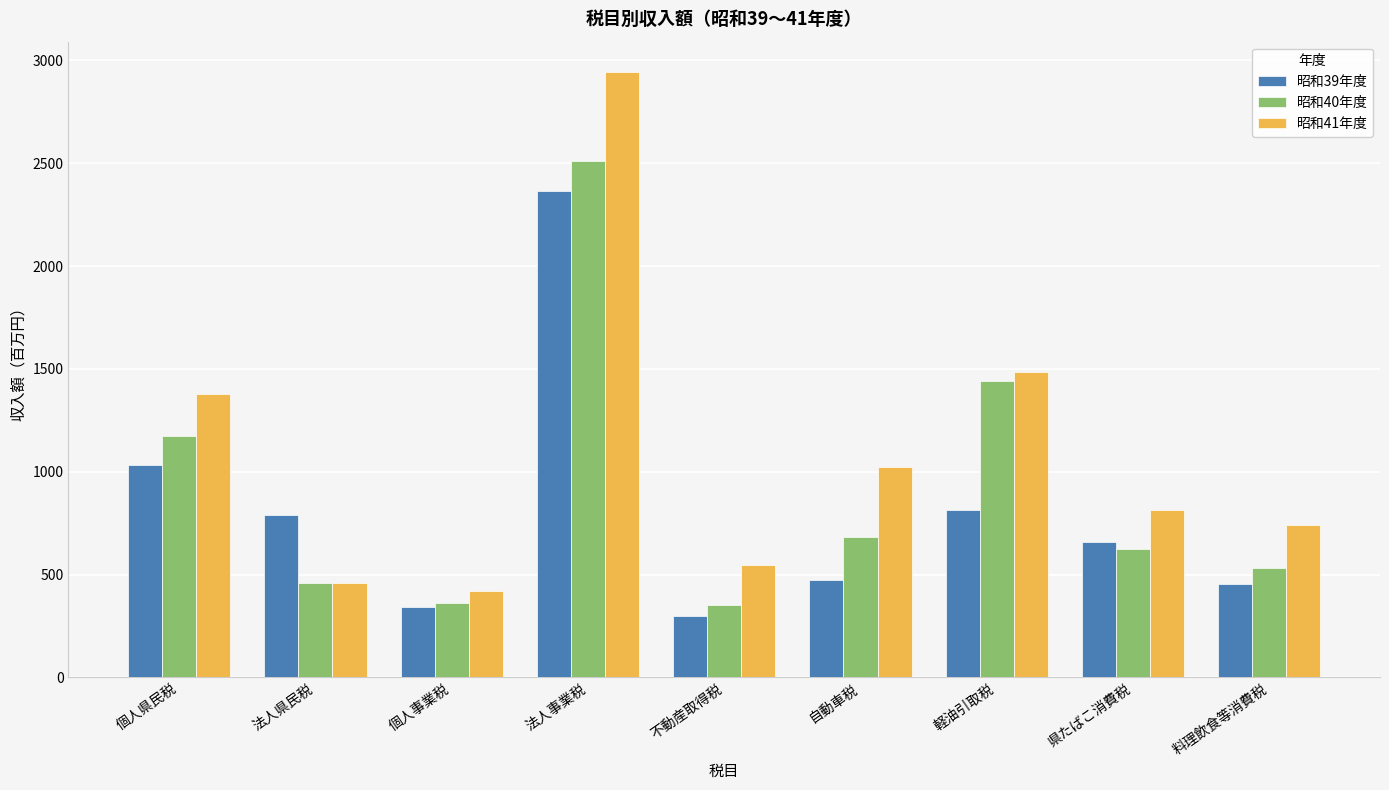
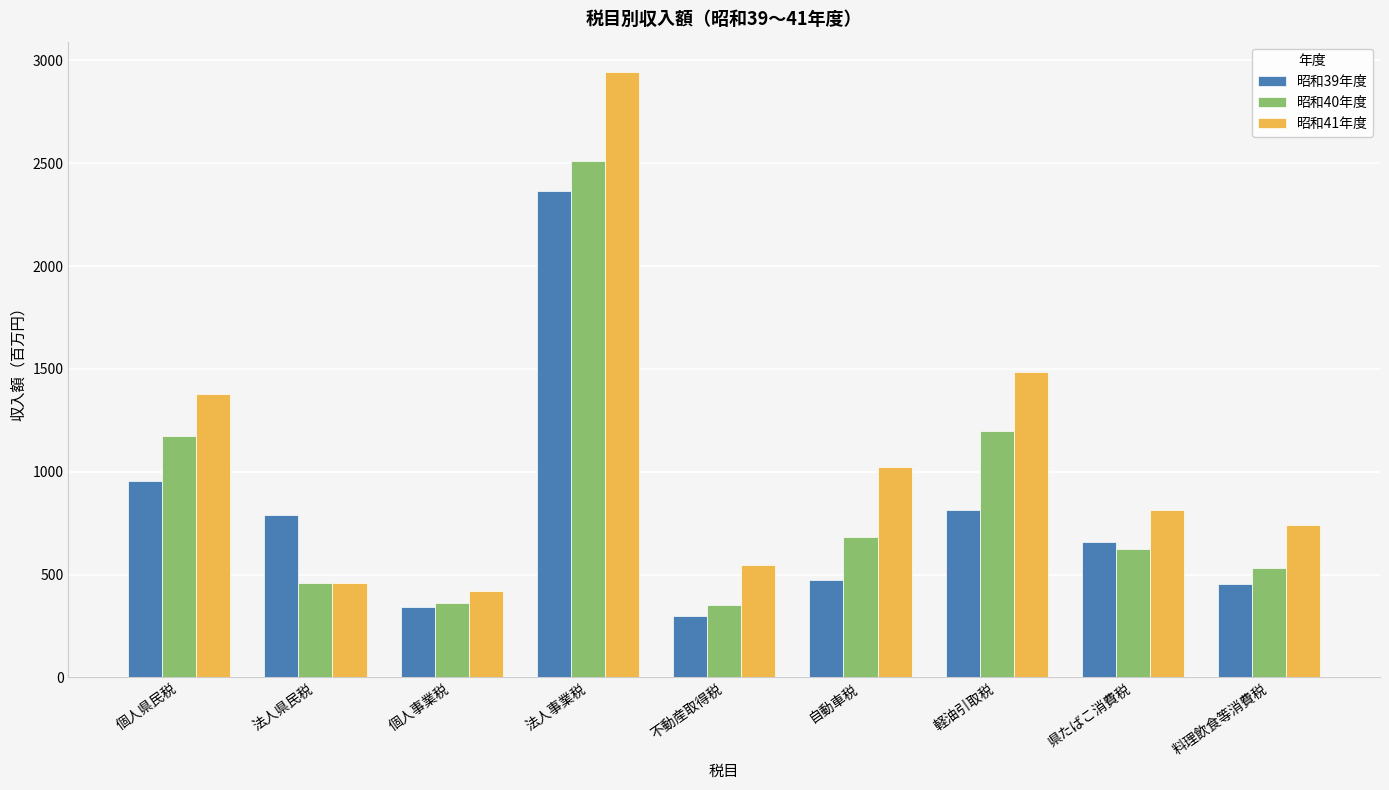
  {
    "昭和39年度": {
-     "個人県民税": 1030,
+     "個人県民税": 960,
      "法人県民税": 790,
      "個人事業税": 340,
      "法人事業税": 2370,
      "不動産取得税": 300,
      "自動車税": 470,
      "軽油引取税": 810,
      "県たばこ消費税": 660,
      "料理飲食等消費税": 450
    },
    "昭和40年度": {
      "個人県民税": 1180,
      "法人県民税": 460,
      "個人事業税": 360,
      "法人事業税": 2510,
      "不動産取得税": 350,
      "自動車税": 680,
-     "軽油引取税": 1440,
+     "軽油引取税": 1200,
      "県たばこ消費税": 620,
      "料理飲食等消費税": 530
    },
    "昭和41年度": {
      "個人県民税": 1380,
      "法人県民税": 460,
      "個人事業税": 420,
      "法人事業税": 2940,
      "不動産取得税": 550,
      "自動車税": 1020,
      "軽油引取税": 1490,
      "県たばこ消費税": 810,
      "料理飲食等消費税": 740
    }
  }
